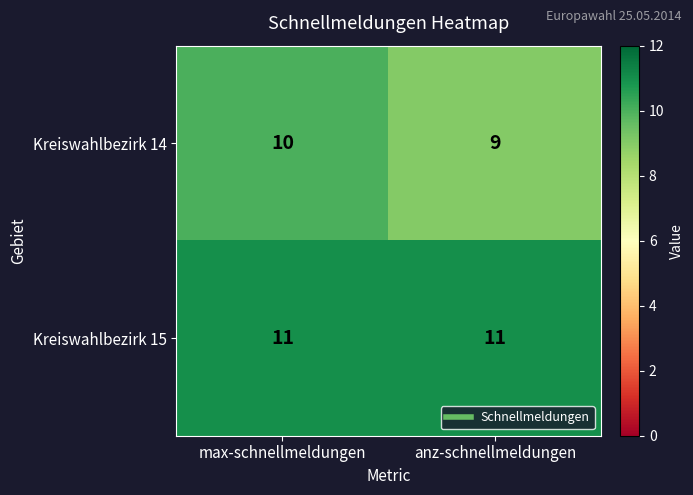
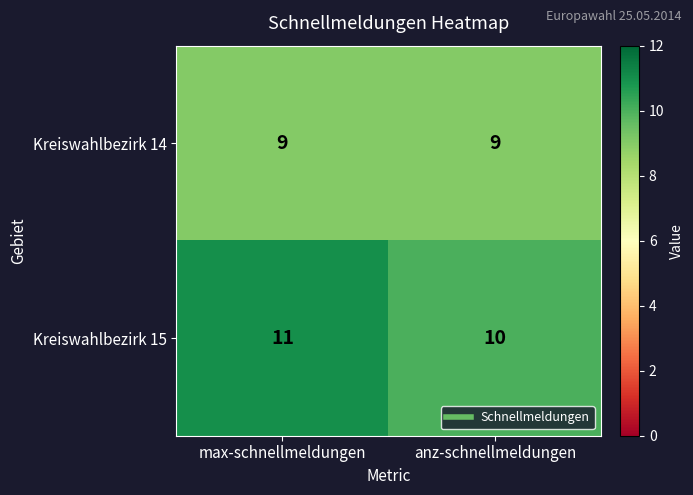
  {
    "Kreiswahlbezirk 14": {
-     "max-schnellmeldungen": 10,
+     "max-schnellmeldungen": 9,
      "anz-schnellmeldungen": 9
    },
    "Kreiswahlbezirk 15": {
      "max-schnellmeldungen": 11,
-     "anz-schnellmeldungen": 11
+     "anz-schnellmeldungen": 10
    }
  }
